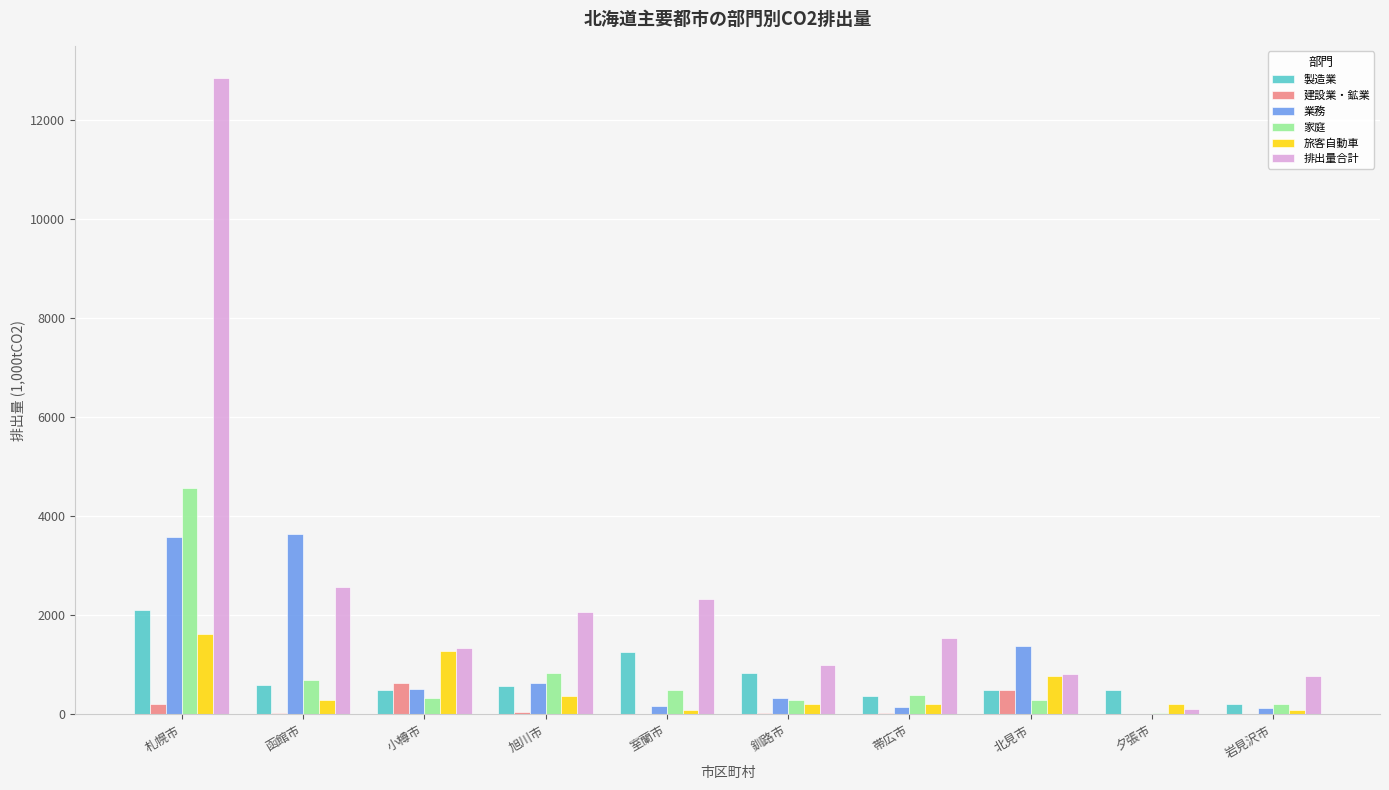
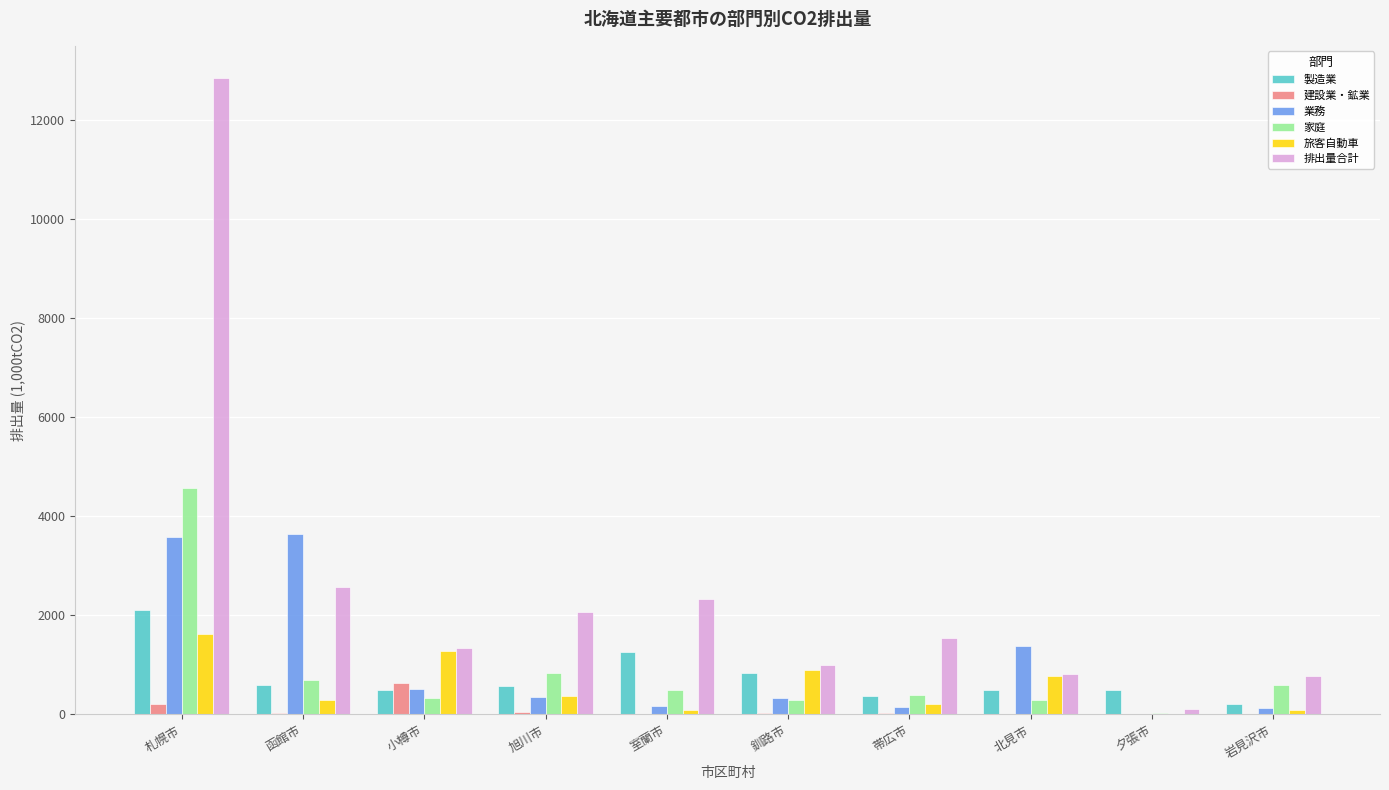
  {
    "製造業": {
      "札幌市": 2100,
      "函館市": 600,
      "小樽市": 500,
      "旭川市": 600,
      "室蘭市": 1300,
      "釧路市": 800,
      "帯広市": 400,
      "北見市": 500,
      "夕張市": 500,
      "岩見沢市": 200
    },
    "建設業・鉱業": {
      "札幌市": 200,
      "小樽市": 600,
-     "北見市": 500
+     "北見市": 0
    },
    "業務": {
      "札幌市": 3600,
      "函館市": 3600,
      "小樽市": 500,
-     "旭川市": 600,
+     "旭川市": 300,
      "室蘭市": 200,
      "釧路市": 300,
      "帯広市": 100,
      "北見市": 1400,
      "岩見沢市": 100
    },
    "家庭": {
      "札幌市": 4600,
      "函館市": 700,
      "小樽市": 300,
      "旭川市": 800,
      "室蘭市": 500,
      "釧路市": 300,
      "帯広市": 400,
      "北見市": 300,
-     "岩見沢市": 200
+     "岩見沢市": 600
    },
    "旅客自動車": {
      "札幌市": 1600,
      "函館市": 300,
      "小樽市": 1300,
      "旭川市": 400,
      "室蘭市": 100,
-     "釧路市": 200,
+     "釧路市": 900,
      "帯広市": 200,
      "北見市": 800,
-     "夕張市": 200,
+     "夕張市": 0,
      "岩見沢市": 100
    },
    "排出量合計": {
      "札幌市": 12900,
      "函館市": 2600,
      "小樽市": 1300,
      "旭川市": 2100,
      "室蘭市": 2300,
      "釧路市": 1000,
      "帯広市": 1500,
      "北見市": 800,
      "夕張市": 100,
      "岩見沢市": 800
    }
  }
